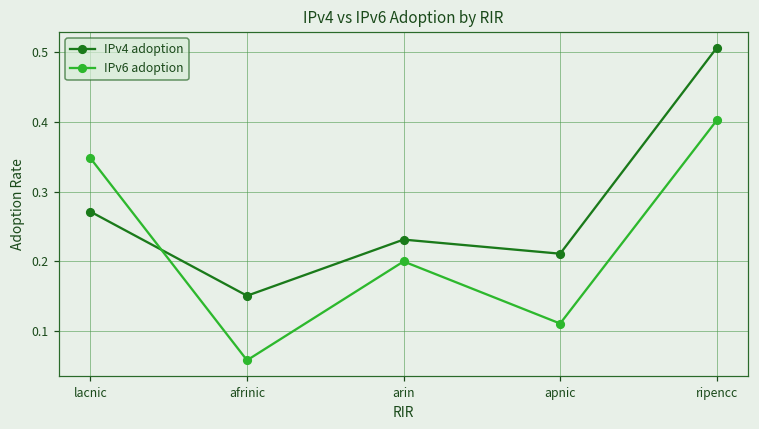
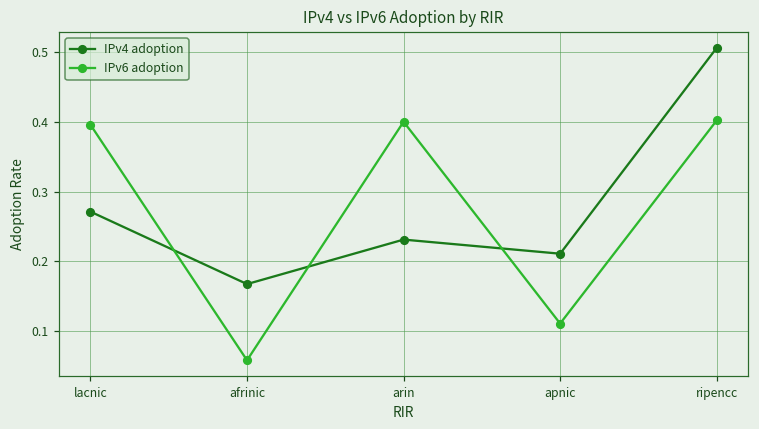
  {
    "IPv4 adoption": {
      "lacnic": 0.27,
-     "afrinic": 0.15,
+     "afrinic": 0.17,
      "arin": 0.23,
      "apnic": 0.21,
      "ripencc": 0.51
    },
    "IPv6 adoption": {
-     "lacnic": 0.35,
+     "lacnic": 0.40,
      "afrinic": 0.06,
-     "arin": 0.2,
+     "arin": 0.4,
      "apnic": 0.11,
      "ripencc": 0.40
    }
  }
